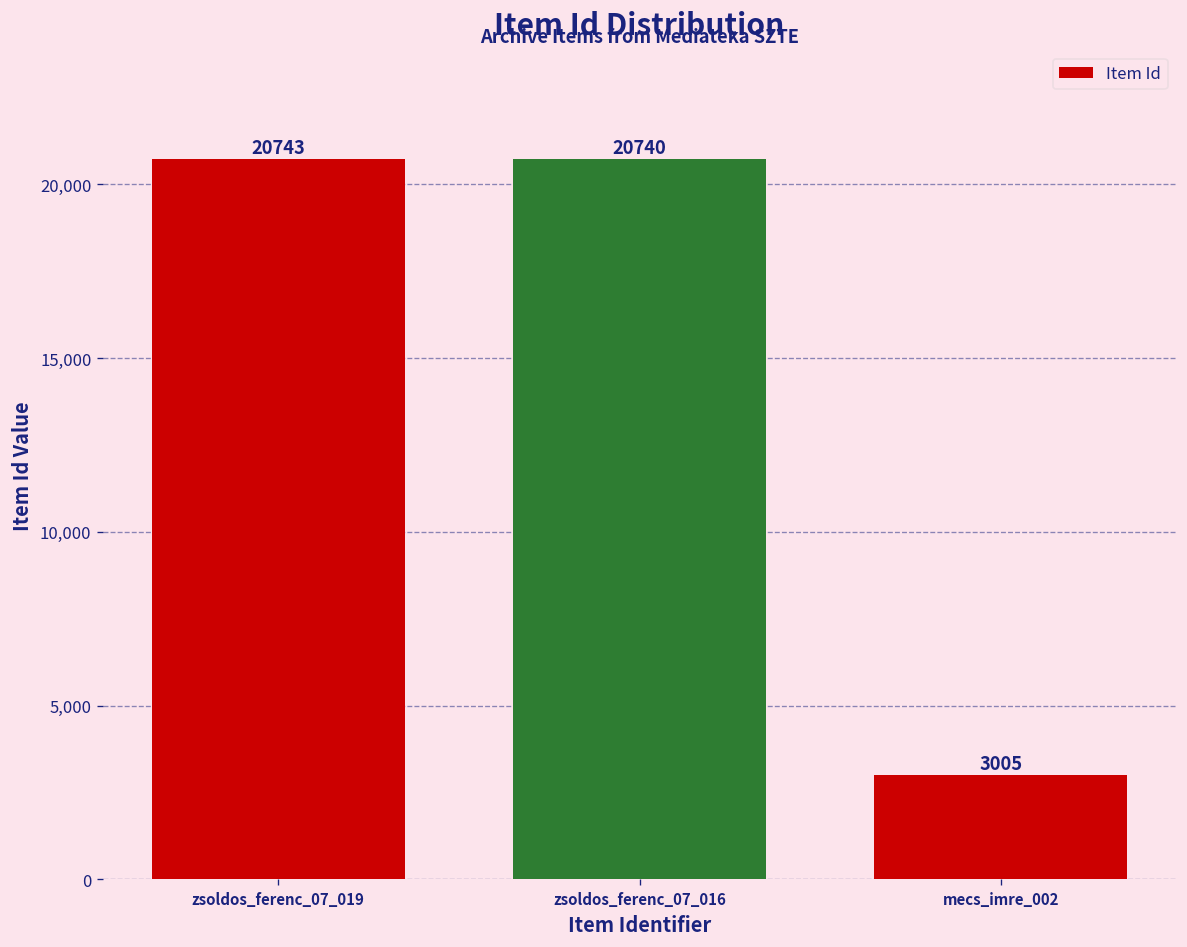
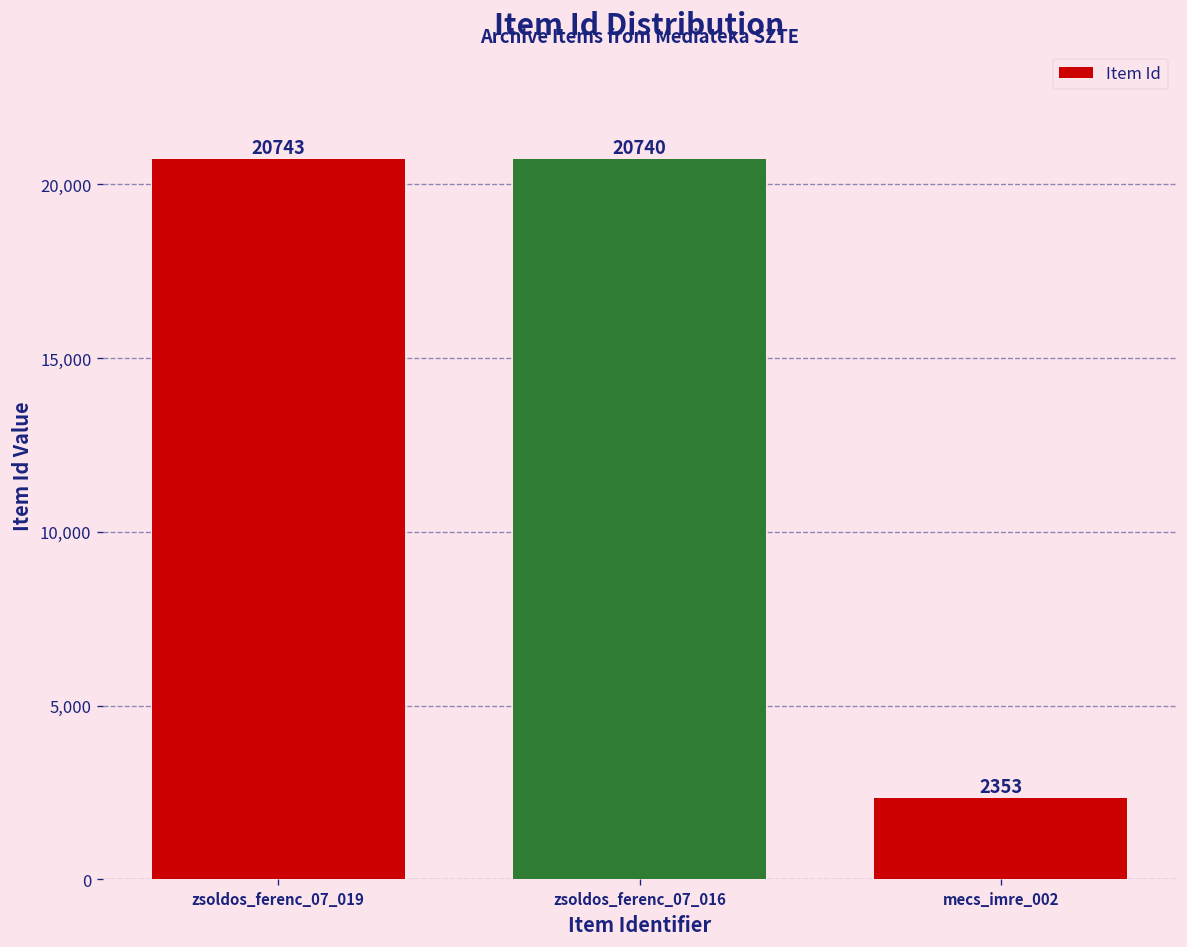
  {
    "zsoldos_ferenc_07_019": 20743,
    "zsoldos_ferenc_07_016": 20740,
-   "mecs_imre_002": 3005
+   "mecs_imre_002": 2353
  }
